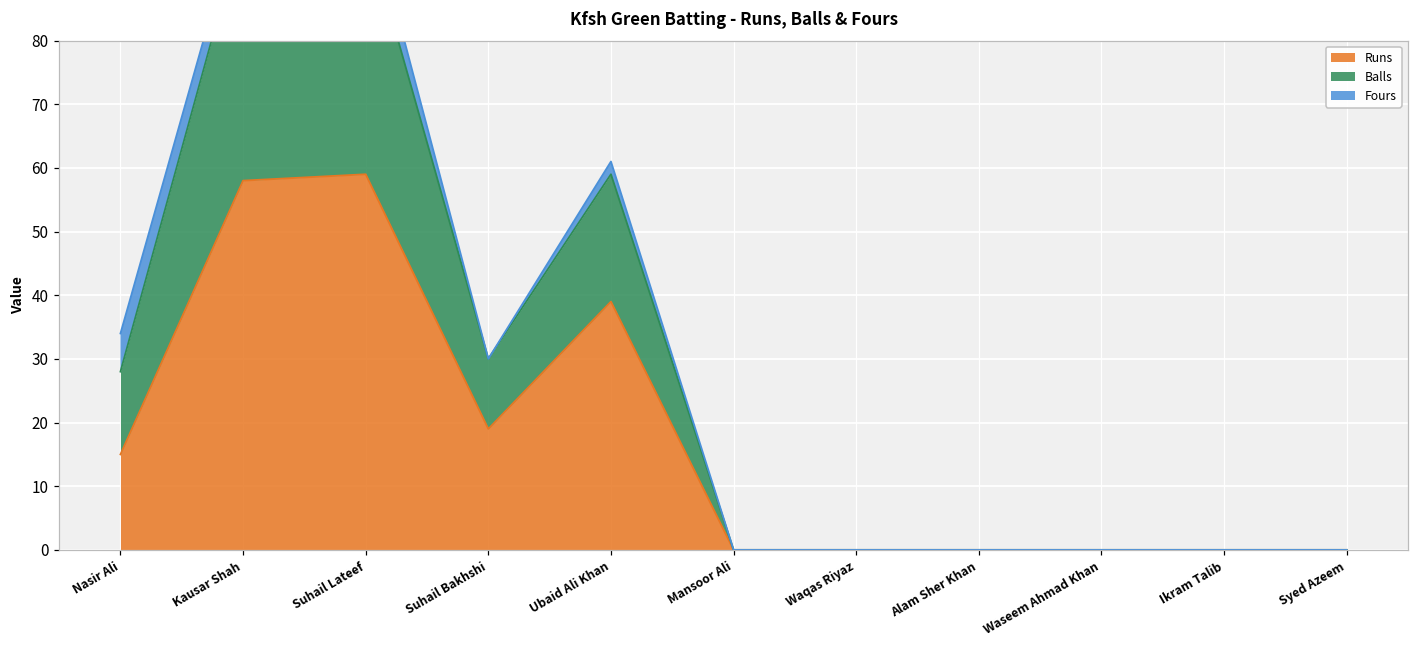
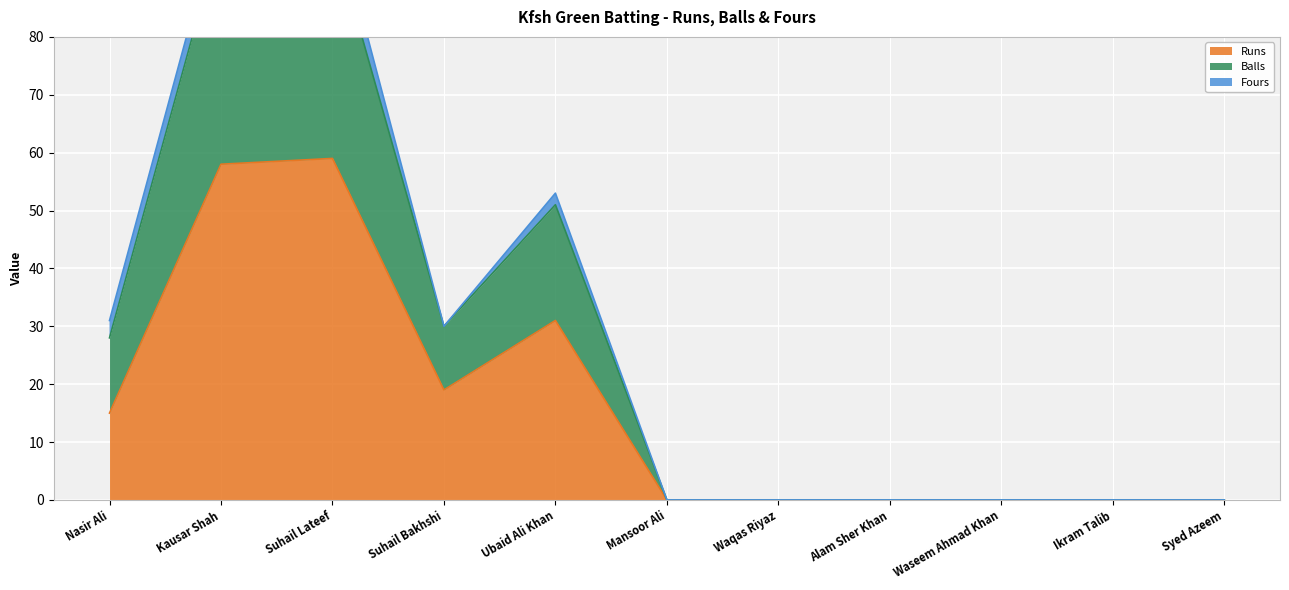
  {
    "Runs": {
      "Nasir Ali": 15,
      "Kausar Shah": 58,
      "Suhail Lateef": 59,
      "Suhail Bakhshi": 19,
-     "Ubaid Ali Khan": 39
+     "Ubaid Ali Khan": 31
    },
    "Balls": {
      "Nasir Ali": 13,
      "Ubaid Ali Khan": 20
    },
    "Fours": {
-     "Nasir Ali": 6,
+     "Nasir Ali": 3,
      "Ubaid Ali Khan": 2
    }
  }
